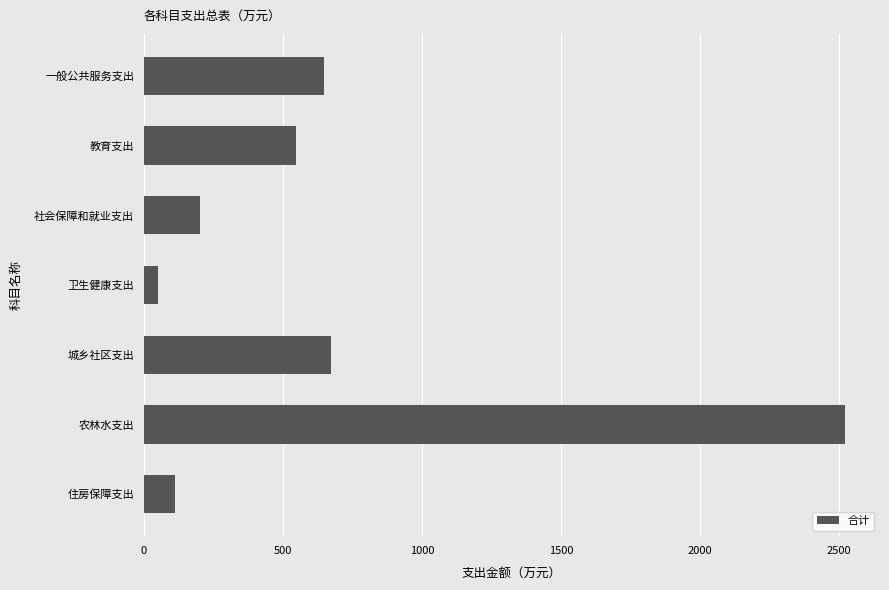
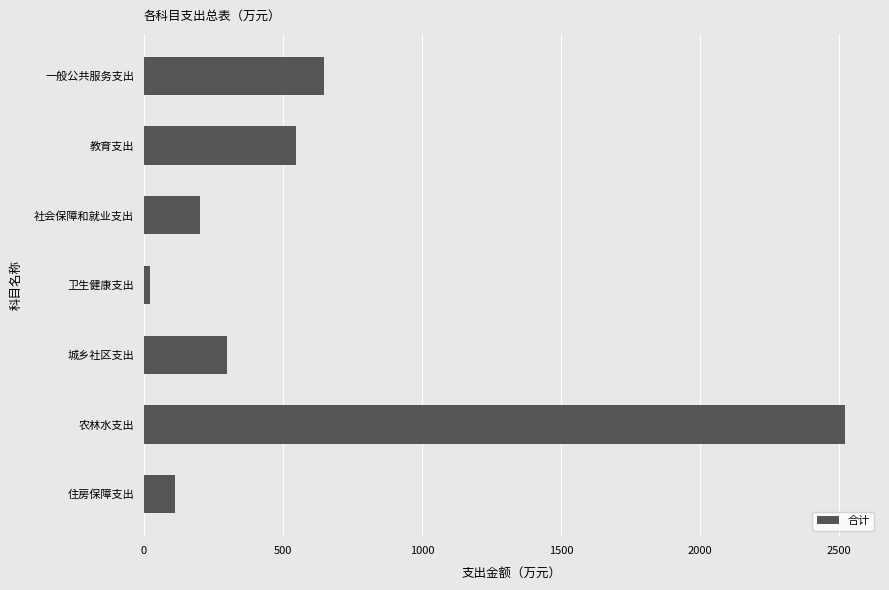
  {
    "一般公共服务支出": 650,
    "教育支出": 550,
    "社会保障和就业支出": 200,
-   "卫生健康支出": 50,
-   "城乡社区支出": 670,
+   "卫生健康支出": 20,
+   "城乡社区支出": 300,
    "农林水支出": 2520,
    "住房保障支出": 110
  }
